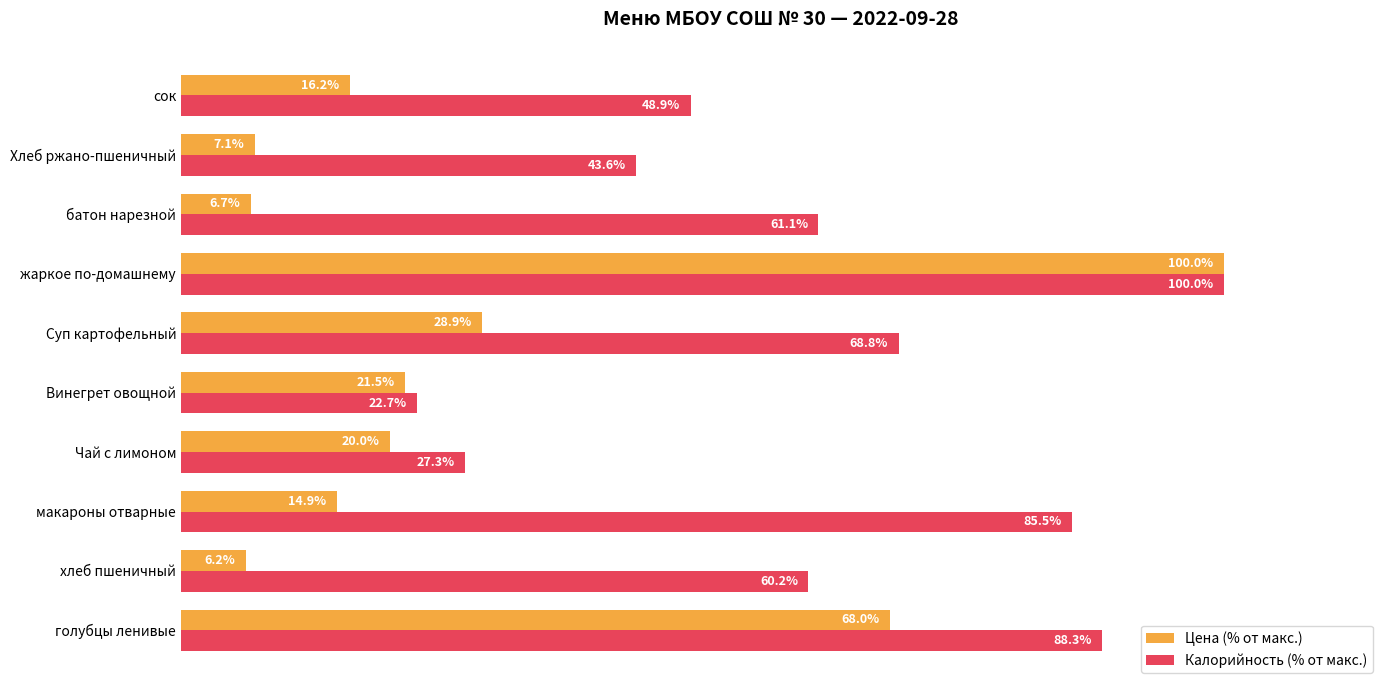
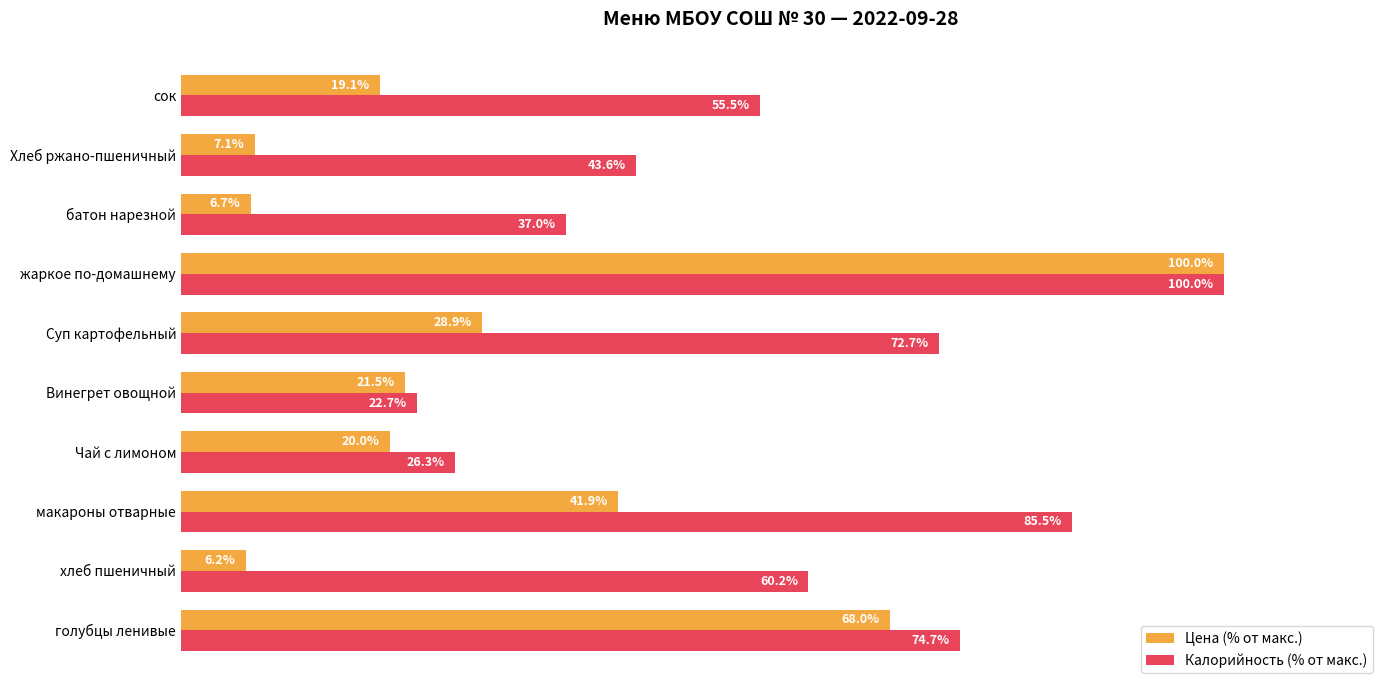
  {
    "Цена (% от макс.)": {
-     "сок": "16.2%",
+     "сок": "19.1%",
      "Хлеб ржано-пшеничный": "7.1%",
      "батон нарезной": "6.7%",
      "жаркое по-домашнему": "100.0%",
      "Суп картофельный": "28.9%",
      "Винегрет овощной": "21.5%",
      "Чай с лимоном": "20.0%",
-     "макароны отварные": "14.9%",
+     "макароны отварные": "41.9%",
      "хлеб пшеничный": "6.2%",
      "голубцы ленивые": "68.0%"
    },
    "Калорийность (% от макс.)": {
-     "сок": "48.9%",
+     "сок": "55.5%",
      "Хлеб ржано-пшеничный": "43.6%",
-     "батон нарезной": "61.1%",
+     "батон нарезной": "37.0%",
      "жаркое по-домашнему": "100.0%",
-     "Суп картофельный": "68.8%",
+     "Суп картофельный": "72.7%",
      "Винегрет овощной": "22.7%",
-     "Чай с лимоном": "27.3%",
+     "Чай с лимоном": "26.3%",
      "макароны отварные": "85.5%",
      "хлеб пшеничный": "60.2%",
-     "голубцы ленивые": "88.3%"
+     "голубцы ленивые": "74.7%"
    }
  }
